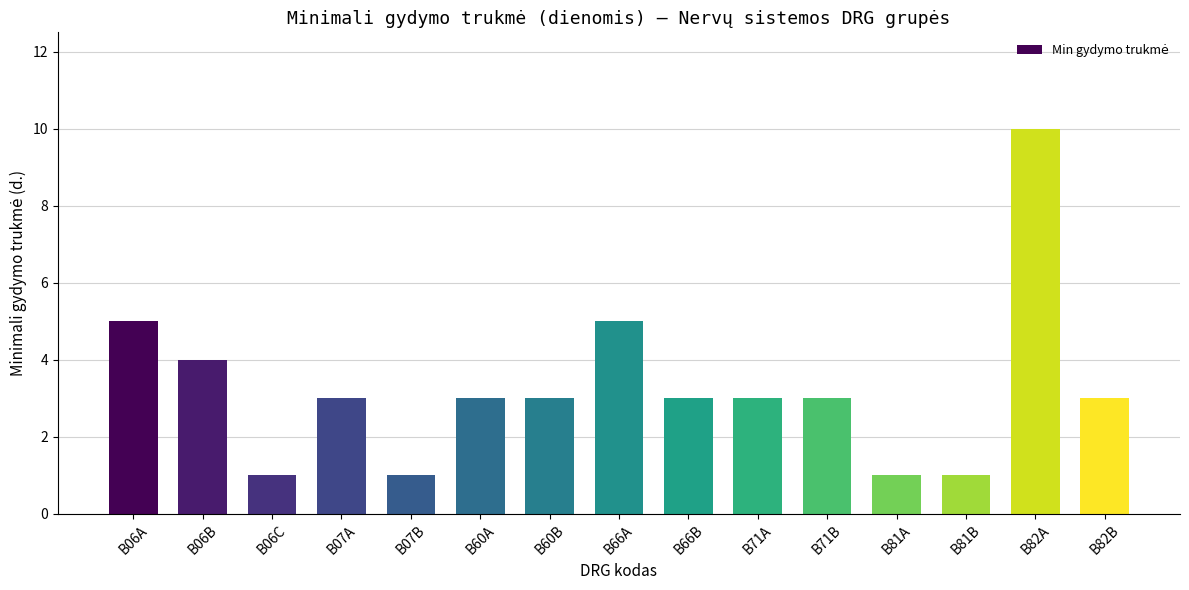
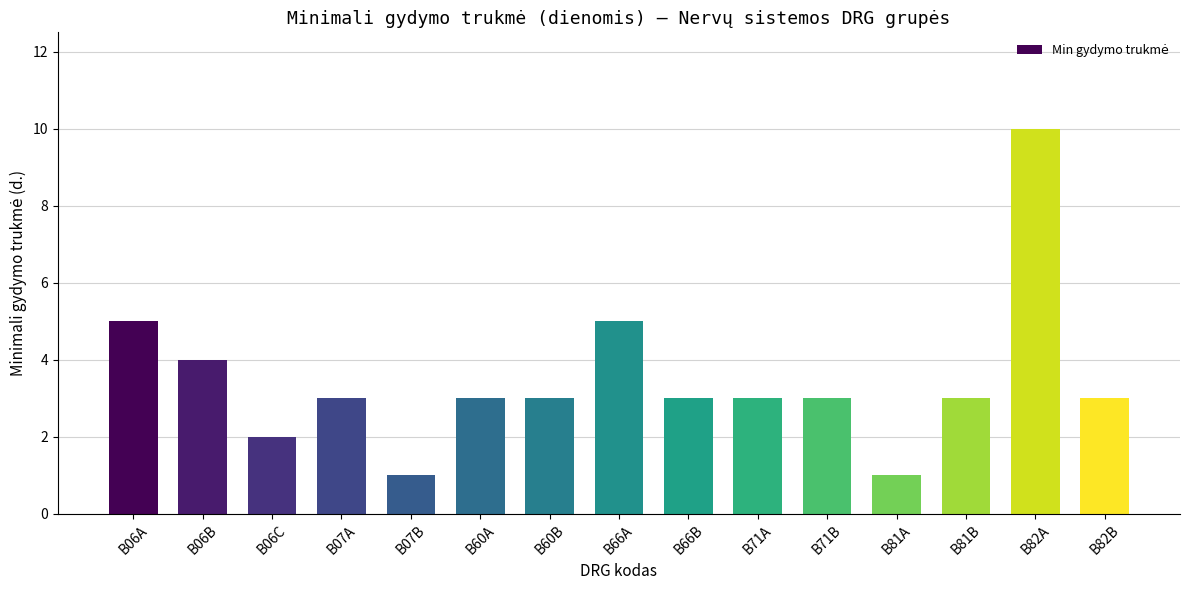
  {
    "B06A": 5,
    "B06B": 4,
-   "B06C": 1,
+   "B06C": 2,
    "B07A": 3,
    "B07B": 1,
    "B60A": 3,
    "B60B": 3,
    "B66A": 5,
    "B66B": 3,
    "B71A": 3,
    "B71B": 3,
    "B81A": 1,
-   "B81B": 1,
+   "B81B": 3,
    "B82A": 10,
    "B82B": 3
  }
